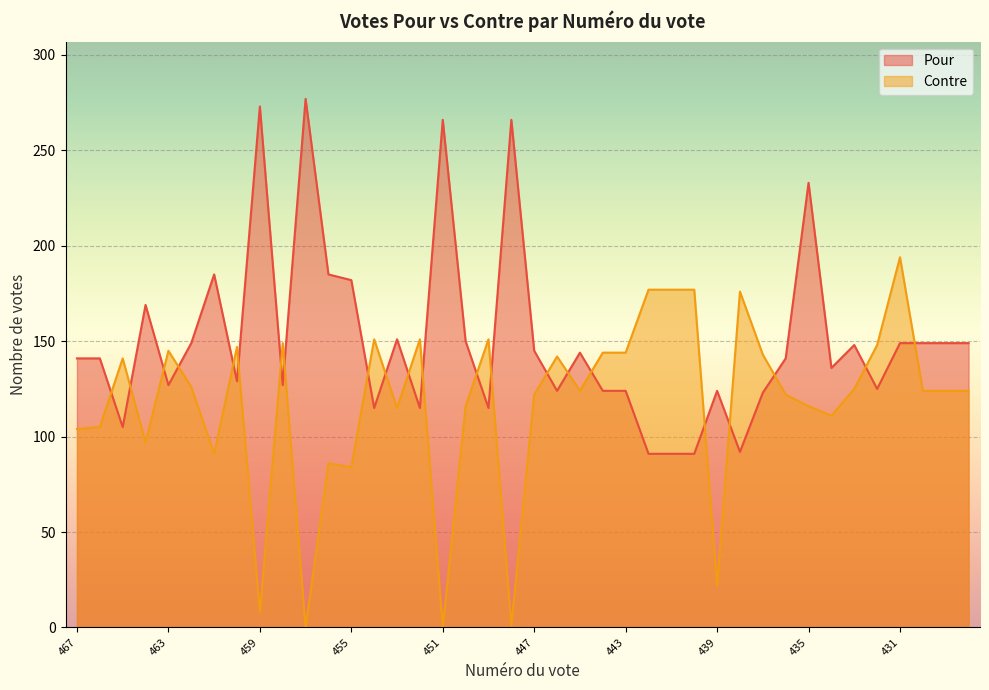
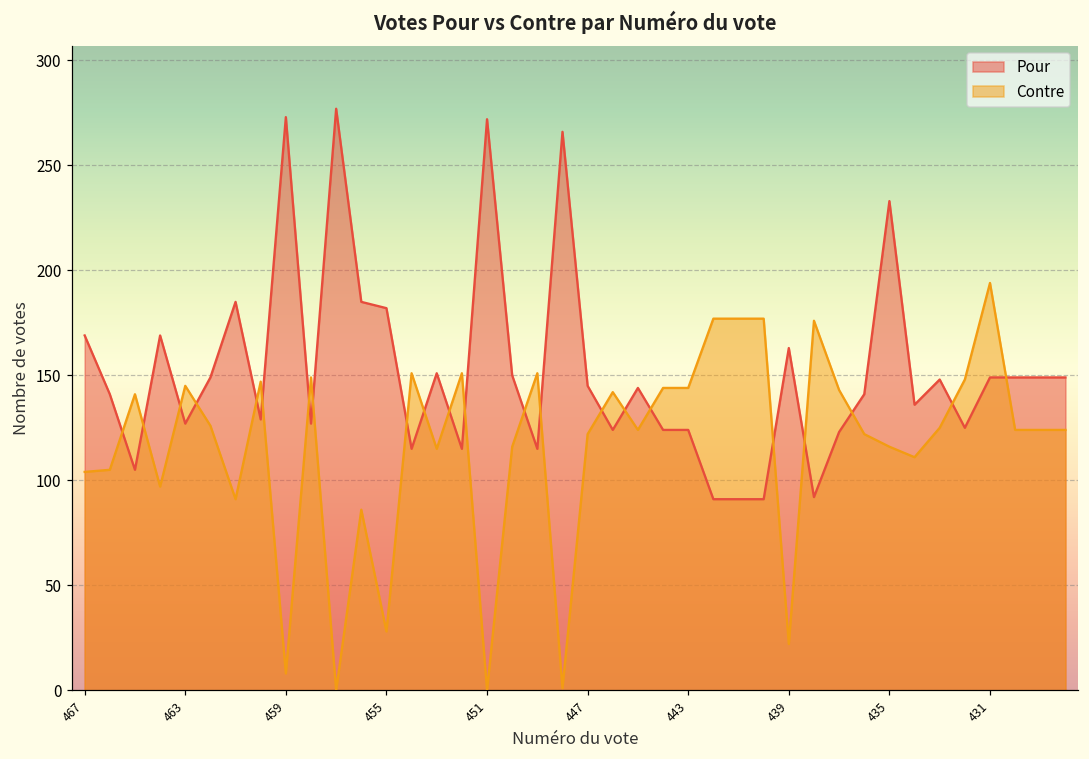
  {
    "Pour": {
-     "467": 141,
+     "467": 169,
      "463": 127,
      "459": 273,
      "455": 182,
-     "451": 266,
+     "451": 272,
      "447": 145,
      "443": 124,
-     "439": 124,
+     "439": 163,
      "435": 233,
      "431": 149
    },
    "Contre": {
      "467": 104,
      "463": 145,
      "459": 8,
-     "455": 84,
+     "455": 28,
      "451": 0,
      "447": 122,
      "443": 144,
      "439": 22,
      "435": 116,
      "431": 194
    }
  }
